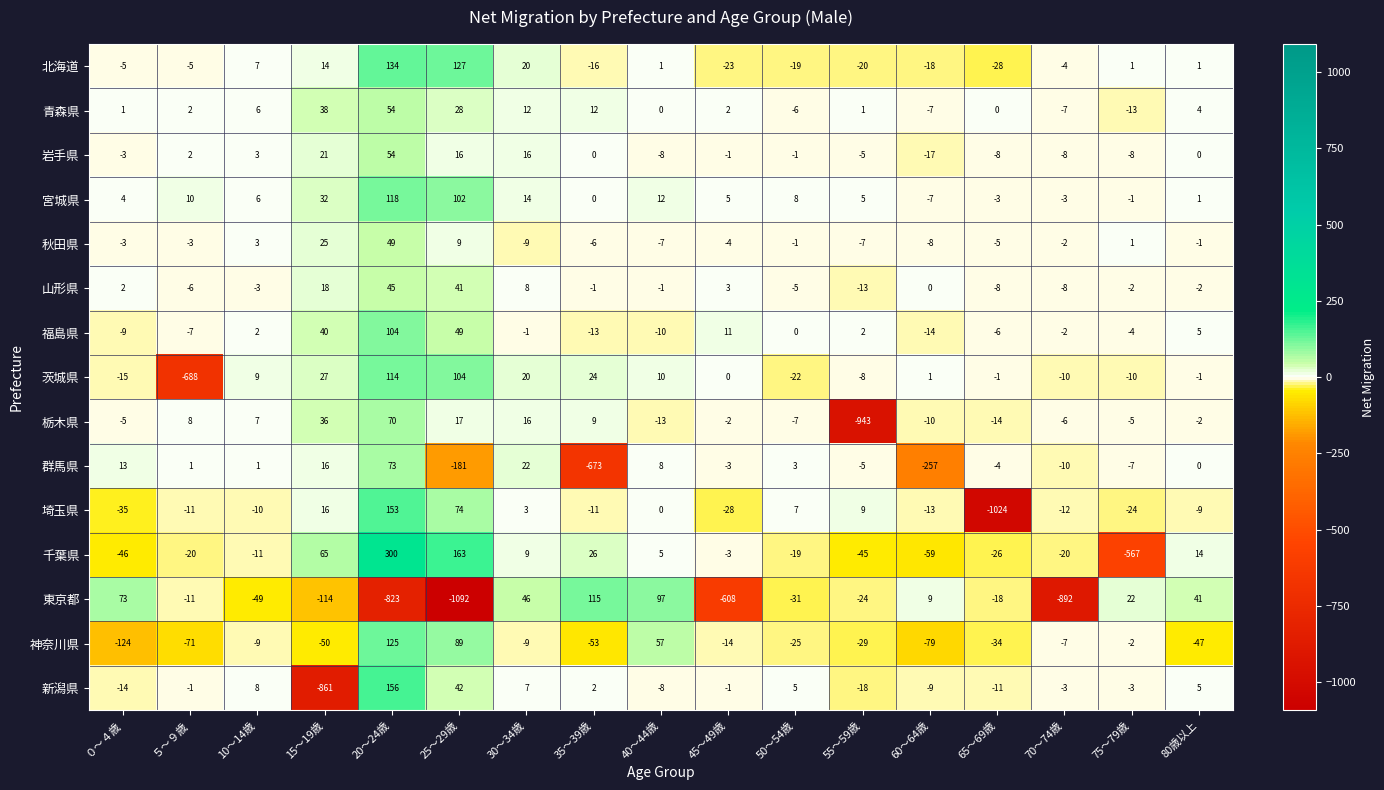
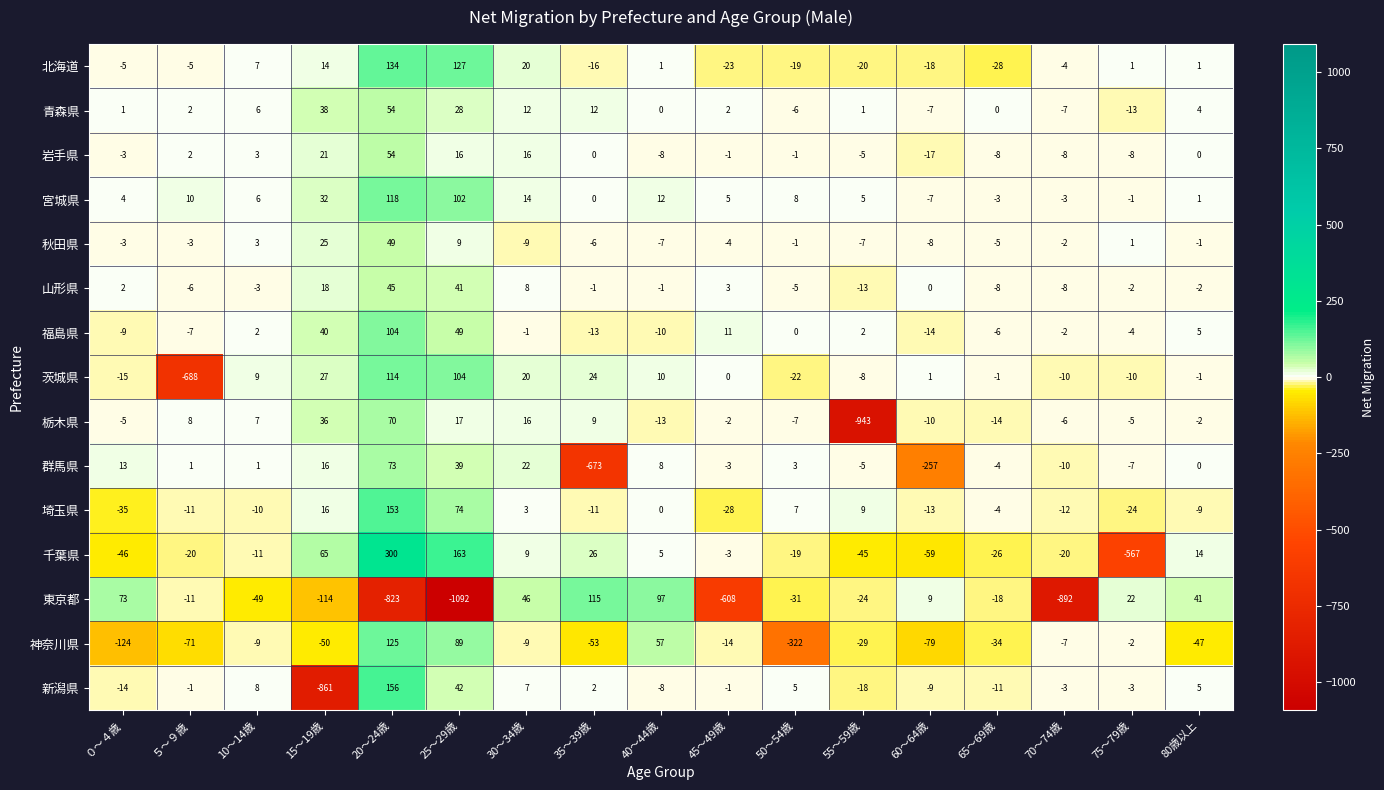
  {
    "群馬県": {
      "０～４歳": 13,
      "５～９歳": 1,
      "10～14歳": 1,
      "15～19歳": 16,
      "20～24歳": 73,
-     "25～29歳": -181,
+     "25～29歳": 39,
      "30～34歳": 22,
      "35～39歳": -673,
      "40～44歳": 8,
      "45～49歳": -3,
      "50～54歳": 3,
      "55～59歳": -5,
      "60～64歳": -257,
      "65～69歳": -4,
      "70～74歳": -10,
      "75～79歳": -7,
      "80歳以上": 0
    },
    "埼玉県": {
      "０～４歳": -35,
      "５～９歳": -11,
      "10～14歳": -10,
      "15～19歳": 16,
      "20～24歳": 153,
      "25～29歳": 74,
      "30～34歳": 3,
      "35～39歳": -11,
      "40～44歳": 0,
      "45～49歳": -28,
      "50～54歳": 7,
      "55～59歳": 9,
      "60～64歳": -13,
-     "65～69歳": -1024,
+     "65～69歳": -4,
      "70～74歳": -12,
      "75～79歳": -24,
      "80歳以上": -9
    },
    "神奈川県": {
      "０～４歳": -124,
      "５～９歳": -71,
      "10～14歳": -9,
      "15～19歳": -50,
      "20～24歳": 125,
      "25～29歳": 89,
      "30～34歳": -9,
      "35～39歳": -53,
      "40～44歳": 57,
      "45～49歳": -14,
-     "50～54歳": -25,
+     "50～54歳": -322,
      "55～59歳": -29,
      "60～64歳": -79,
      "65～69歳": -34,
      "70～74歳": -7,
      "75～79歳": -2,
      "80歳以上": -47
    }
  }
